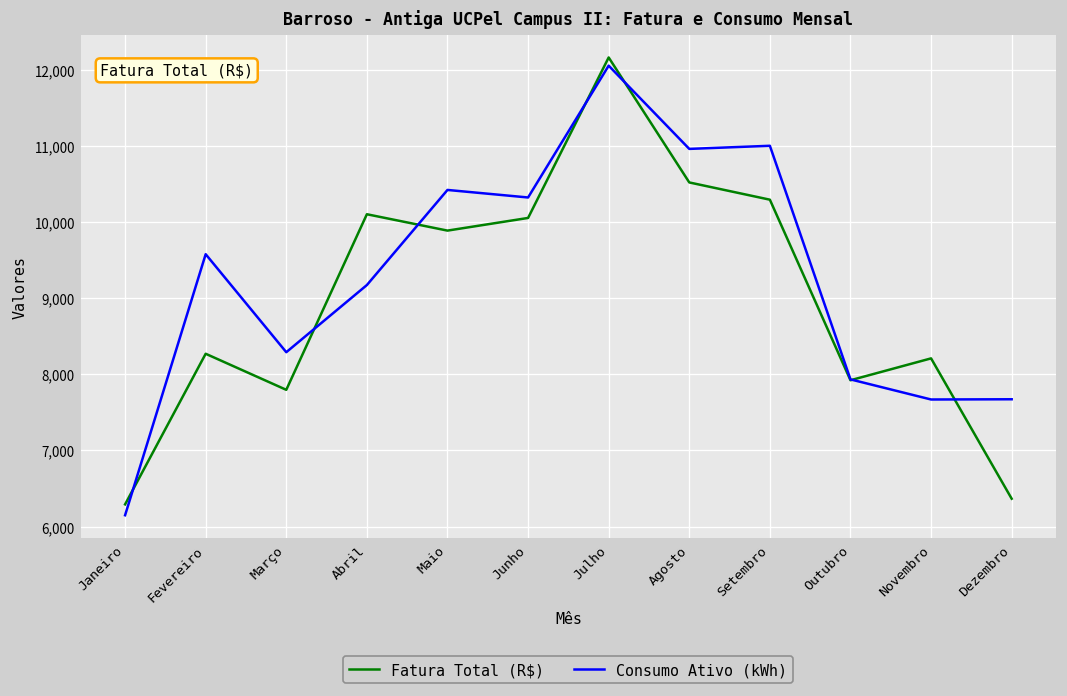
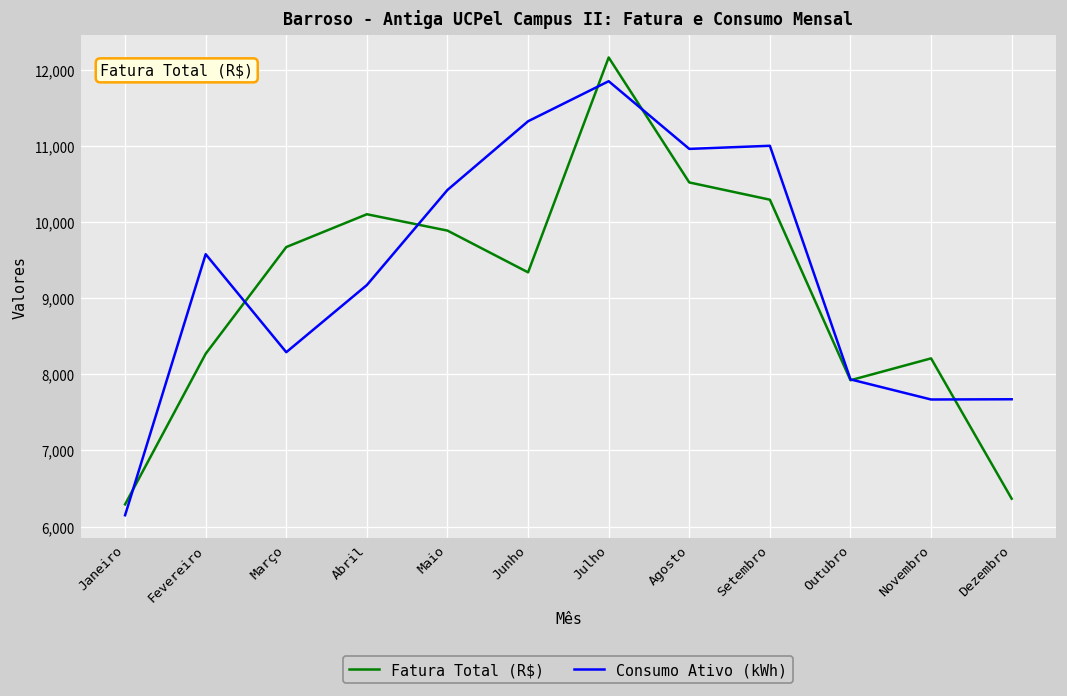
  {
    "Fatura Total (R$)": {
      "Janeiro": "6,300",
      "Fevereiro": "8,300",
-     "Março": "7,800",
+     "Março": "9,700",
      "Abril": "10,100",
      "Maio": "9,900",
-     "Junho": "10,100",
+     "Junho": "9,300",
      "Julho": "12,200",
      "Agosto": "10,500",
      "Setembro": "10,300",
      "Novembro": "8,200",
      "Dezembro": "6,400"
    },
    "Consumo Ativo (kWh)": {
      "Janeiro": "6,100",
      "Fevereiro": "9,600",
      "Março": "8,300",
      "Abril": "9,200",
      "Maio": "10,400",
-     "Junho": "10,300",
-     "Julho": "12,100",
+     "Junho": "11,300",
+     "Julho": "11,800",
      "Agosto": "11,000",
      "Setembro": "11,000",
      "Novembro": "7,700",
      "Dezembro": "7,700"
    }
  }
